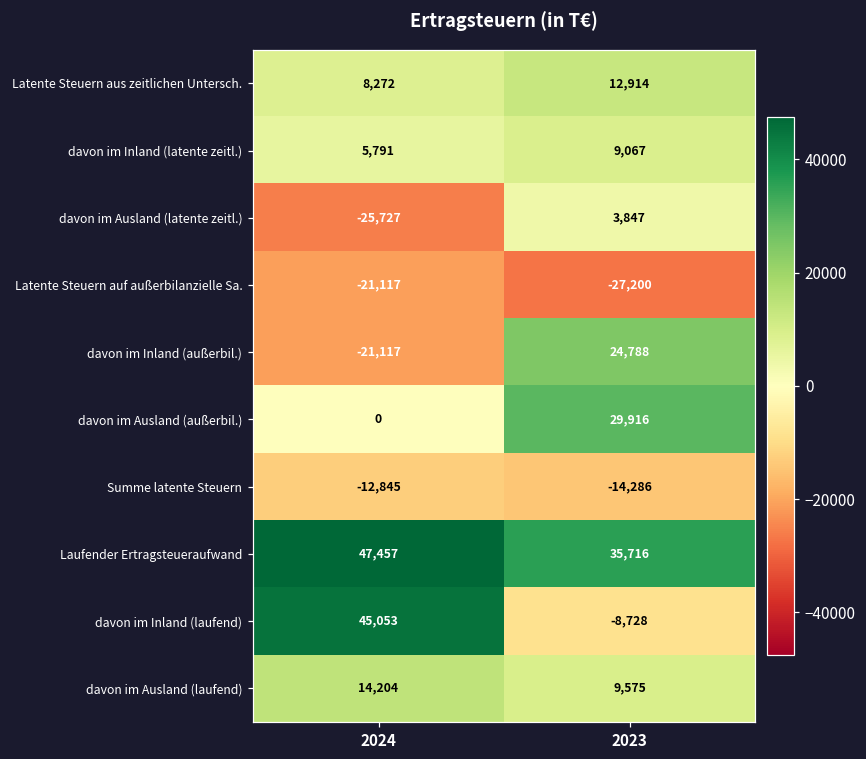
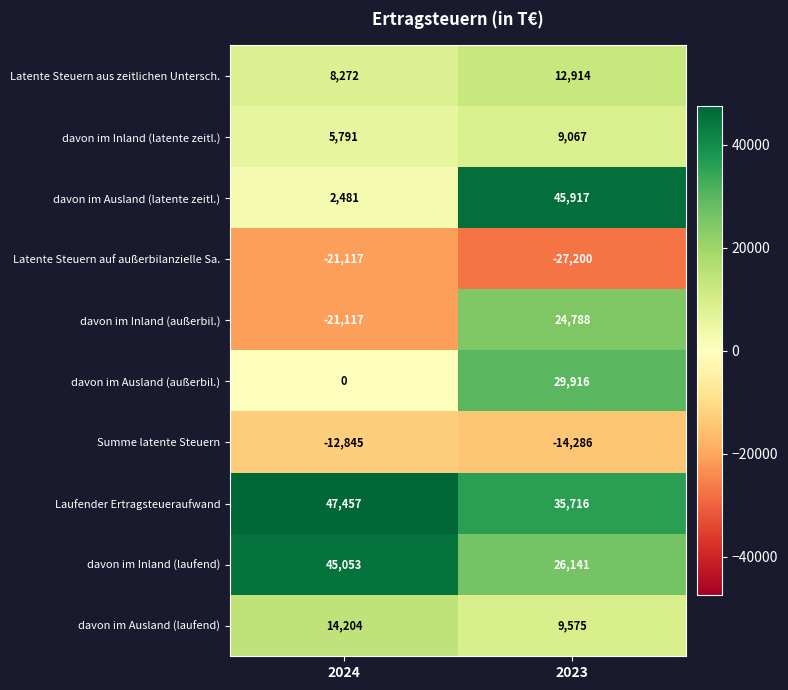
  {
    "Latente Steuern aus zeitlichen Untersch.": {
      "2024": "8,272",
      "2023": "12,914"
    },
    "davon im Inland (latente zeitl.)": {
      "2024": "5,791",
      "2023": "9,067"
    },
    "davon im Ausland (latente zeitl.)": {
-     "2024": "-25,727",
-     "2023": "3,847"
+     "2024": "2,481",
+     "2023": "45,917"
    },
    "Latente Steuern auf außerbilanzielle Sa.": {
      "2024": "-21,117",
      "2023": "-27,200"
    },
    "davon im Inland (außerbil.)": {
      "2024": "-21,117",
      "2023": "24,788"
    },
    "davon im Ausland (außerbil.)": {
      "2024": "0",
      "2023": "29,916"
    },
    "Summe latente Steuern": {
      "2024": "-12,845",
      "2023": "-14,286"
    },
    "Laufender Ertragsteueraufwand": {
      "2024": "47,457",
      "2023": "35,716"
    },
    "davon im Inland (laufend)": {
      "2024": "45,053",
-     "2023": "-8,728"
+     "2023": "26,141"
    },
    "davon im Ausland (laufend)": {
      "2024": "14,204",
      "2023": "9,575"
    }
  }
